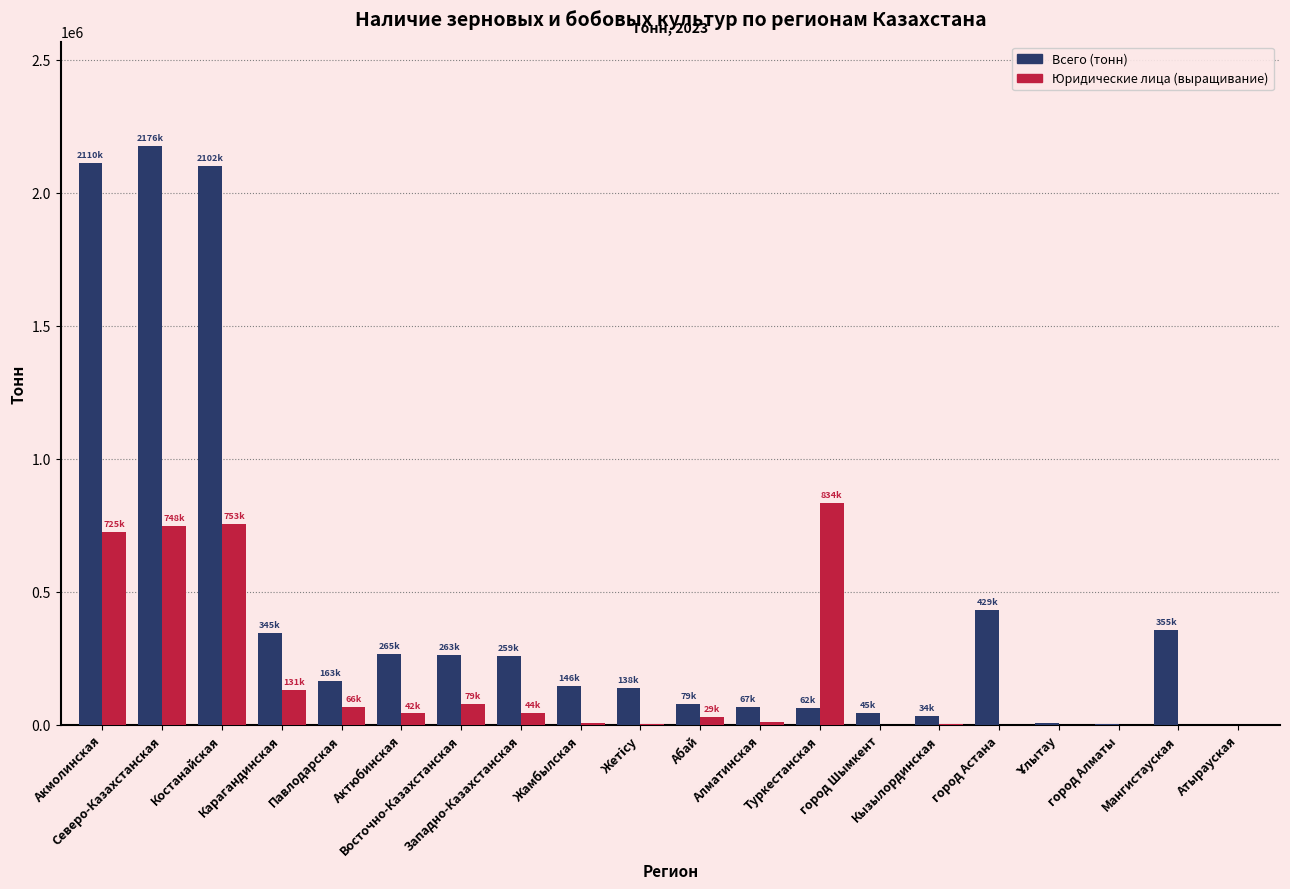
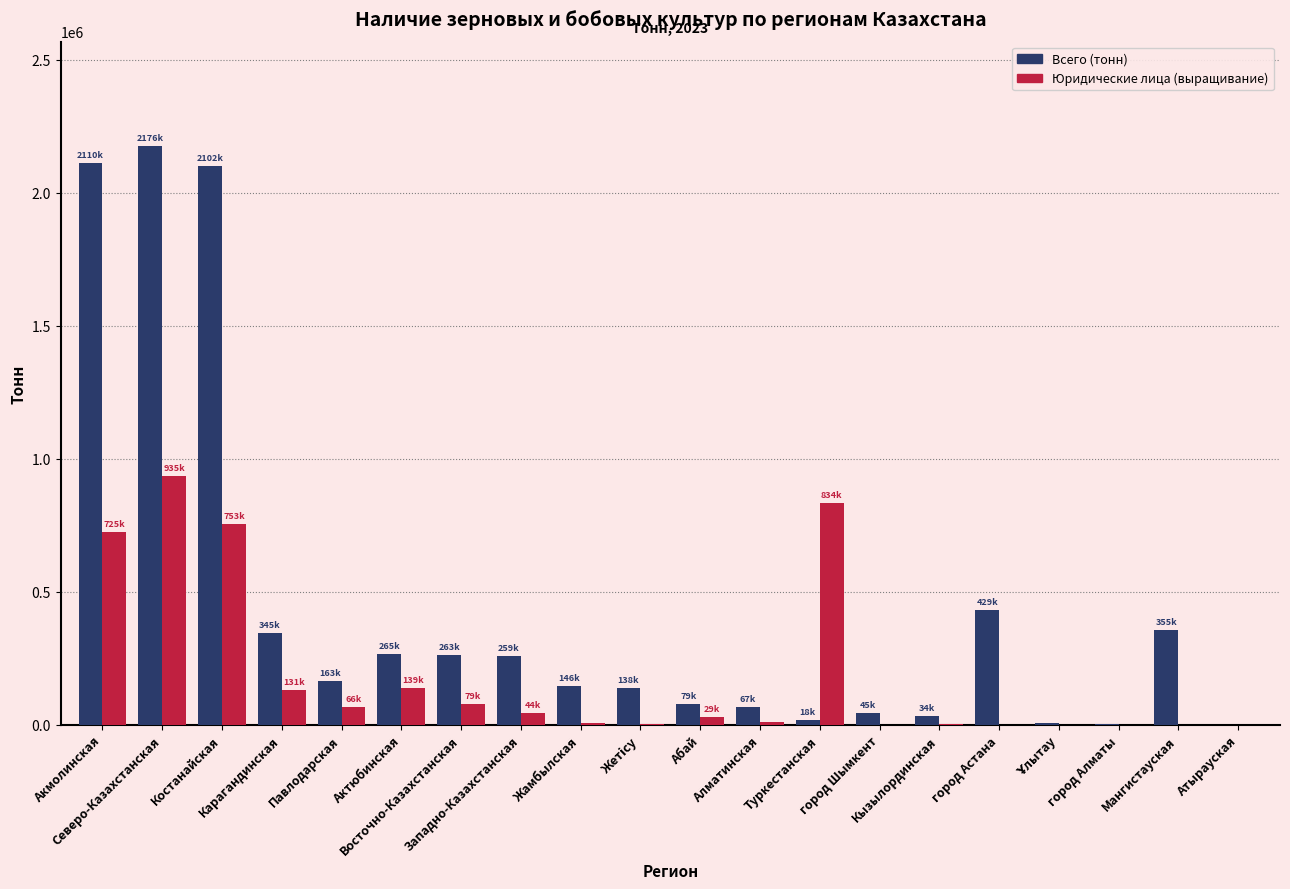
  {
    "Всего (тонн)": {
      "Акмолинская": "2110k",
      "Северо-Казахстанская": "2176k",
      "Костанайская": "2102k",
      "Карагандинская": "345k",
      "Павлодарская": "163k",
      "Актюбинская": "265k",
      "Восточно-Казахстанская": "263k",
      "Западно-Казахстанская": "259k",
      "Жамбылская": "146k",
      "Жетісу": "138k",
      "Абай": "79k",
      "Алматинская": "67k",
-     "Туркестанская": "62k",
+     "Туркестанская": "18k",
      "город Шымкент": "45k",
      "Кызылординская": "34k",
      "город Астана": "429k",
      "Мангистауская": "355k"
    },
    "Юридические лица (выращивание)": {
      "Акмолинская": "725k",
-     "Северо-Казахстанская": "748k",
+     "Северо-Казахстанская": "935k",
      "Костанайская": "753k",
      "Карагандинская": "131k",
      "Павлодарская": "66k",
-     "Актюбинская": "42k",
+     "Актюбинская": "139k",
      "Восточно-Казахстанская": "79k",
      "Западно-Казахстанская": "44k",
      "Абай": "29k",
      "Туркестанская": "834k"
    }
  }
